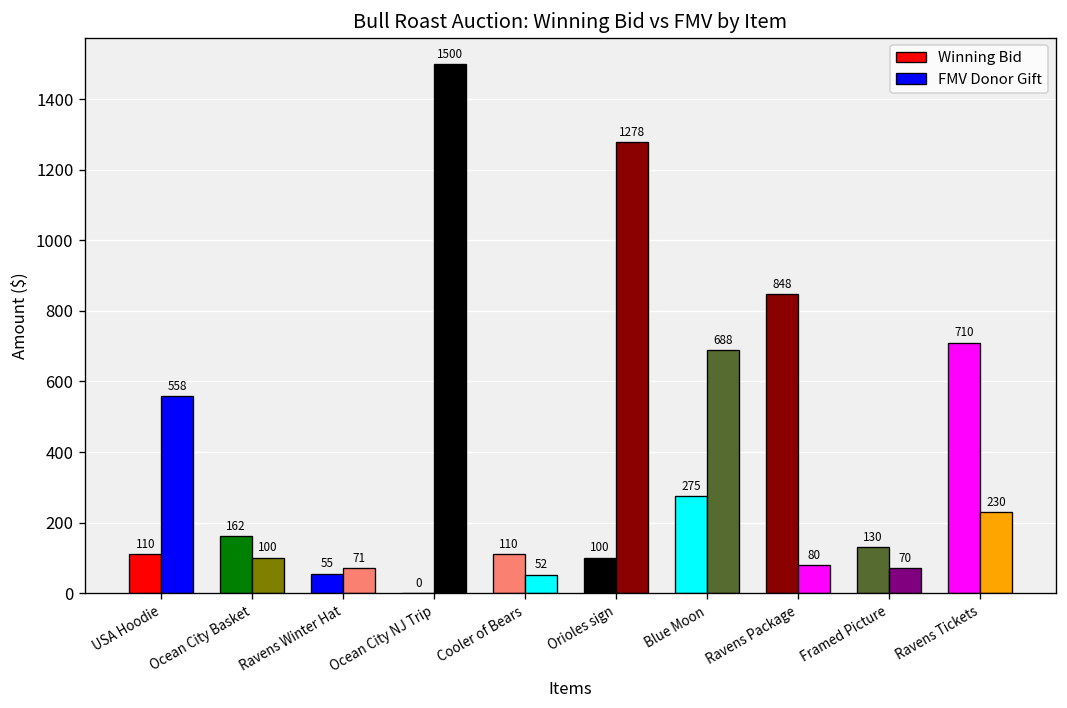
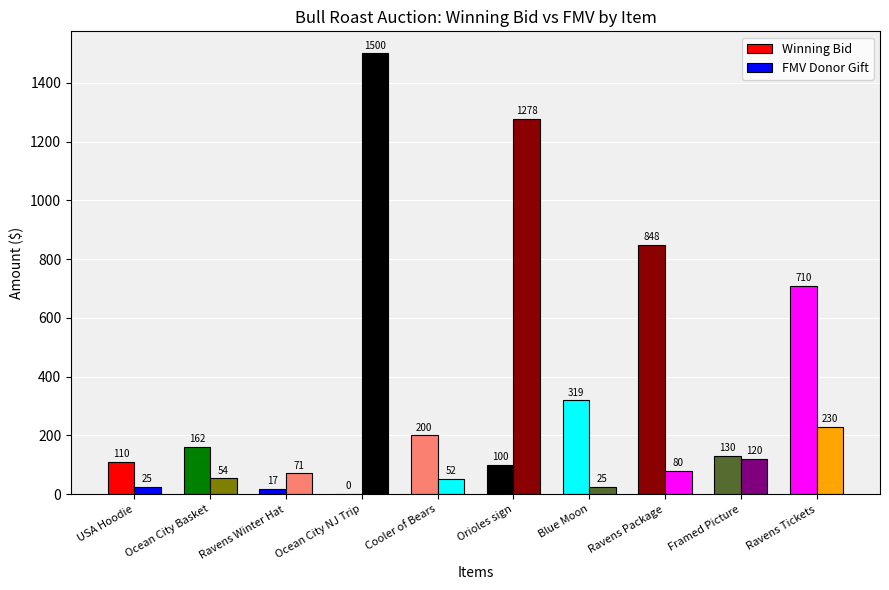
  {
    "Winning Bid": {
      "USA Hoodie": 110,
      "Ocean City Basket": 162,
-     "Ravens Winter Hat": 55,
+     "Ravens Winter Hat": 17,
      "Ocean City NJ Trip": 0,
-     "Cooler of Bears": 110,
+     "Cooler of Bears": 200,
      "Orioles sign": 100,
-     "Blue Moon": 275,
+     "Blue Moon": 319,
      "Ravens Package": 848,
      "Framed Picture": 130,
      "Ravens Tickets": 710
    },
    "FMV Donor Gift": {
-     "USA Hoodie": 558,
-     "Ocean City Basket": 100,
+     "USA Hoodie": 25,
+     "Ocean City Basket": 54,
      "Ravens Winter Hat": 71,
      "Ocean City NJ Trip": 1500,
      "Cooler of Bears": 52,
      "Orioles sign": 1278,
-     "Blue Moon": 688,
+     "Blue Moon": 25,
      "Ravens Package": 80,
-     "Framed Picture": 70,
+     "Framed Picture": 120,
      "Ravens Tickets": 230
    }
  }
